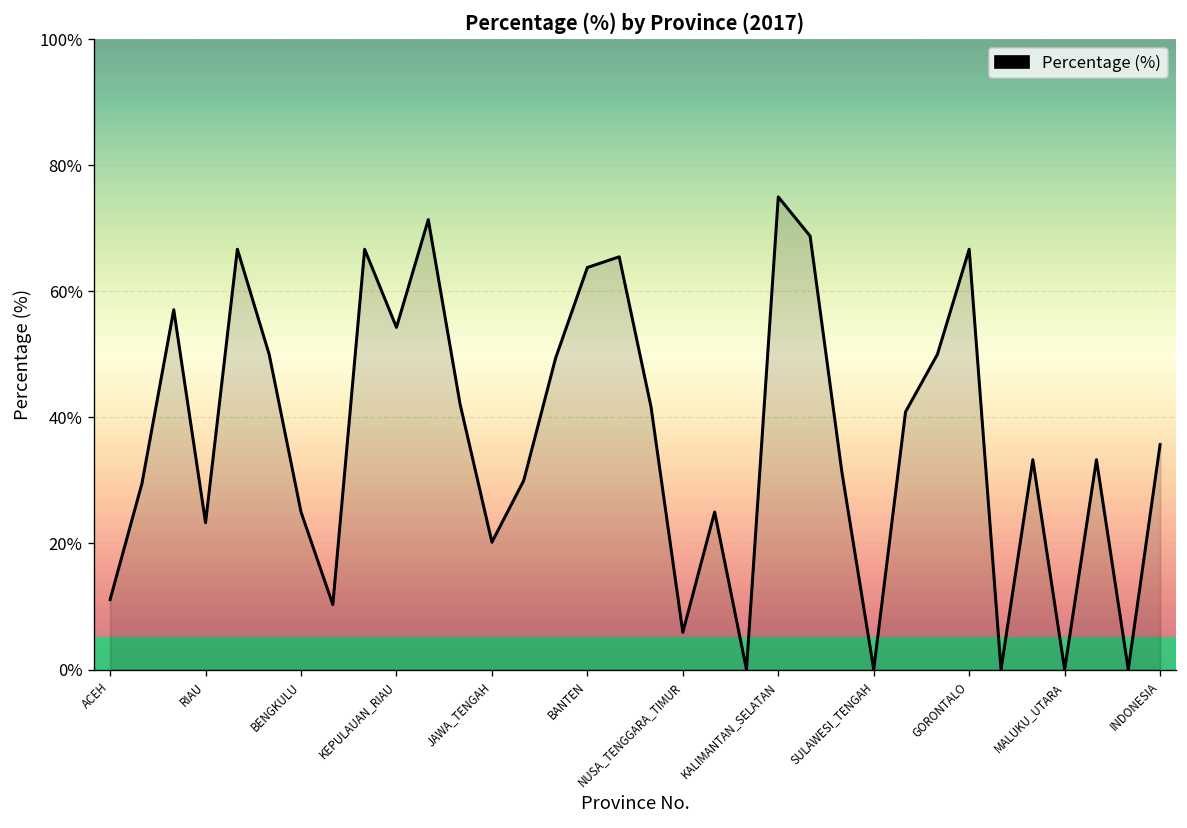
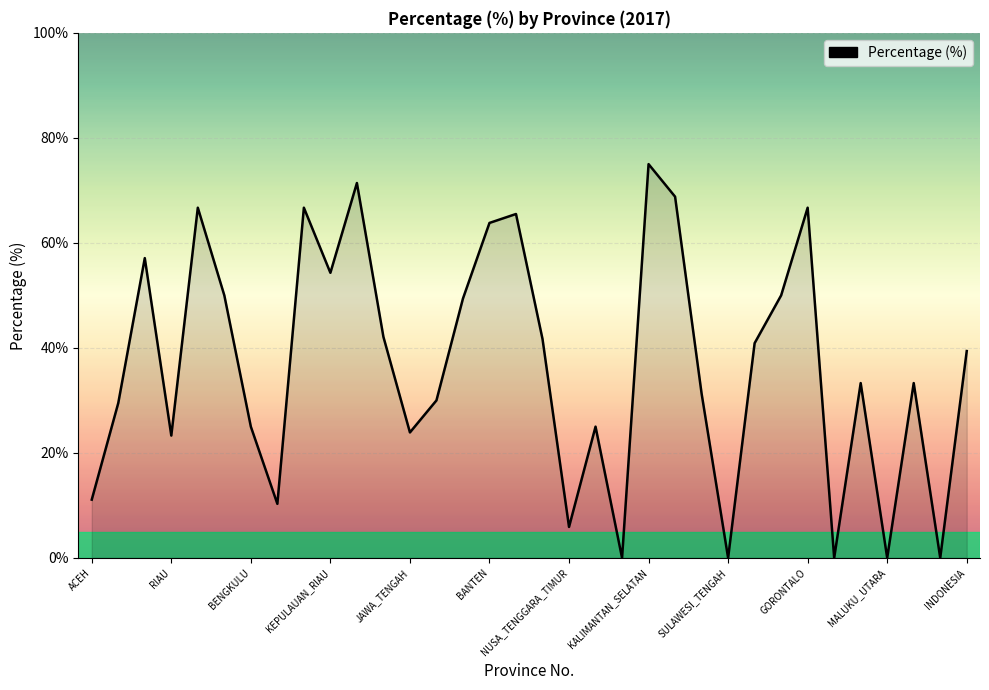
  {
    "ACEH": "11%",
    "RIAU": "23%",
    "BENGKULU": "25%",
    "KEPULAUAN_RIAU": "54%",
-   "JAWA_TENGAH": "20%",
+   "JAWA_TENGAH": "24%",
    "BANTEN": "64%",
    "NUSA_TENGGARA_TIMUR": "6%",
    "KALIMANTAN_SELATAN": "75%",
    "GORONTALO": "67%",
-   "INDONESIA": "36%"
+   "INDONESIA": "39%"
  }
